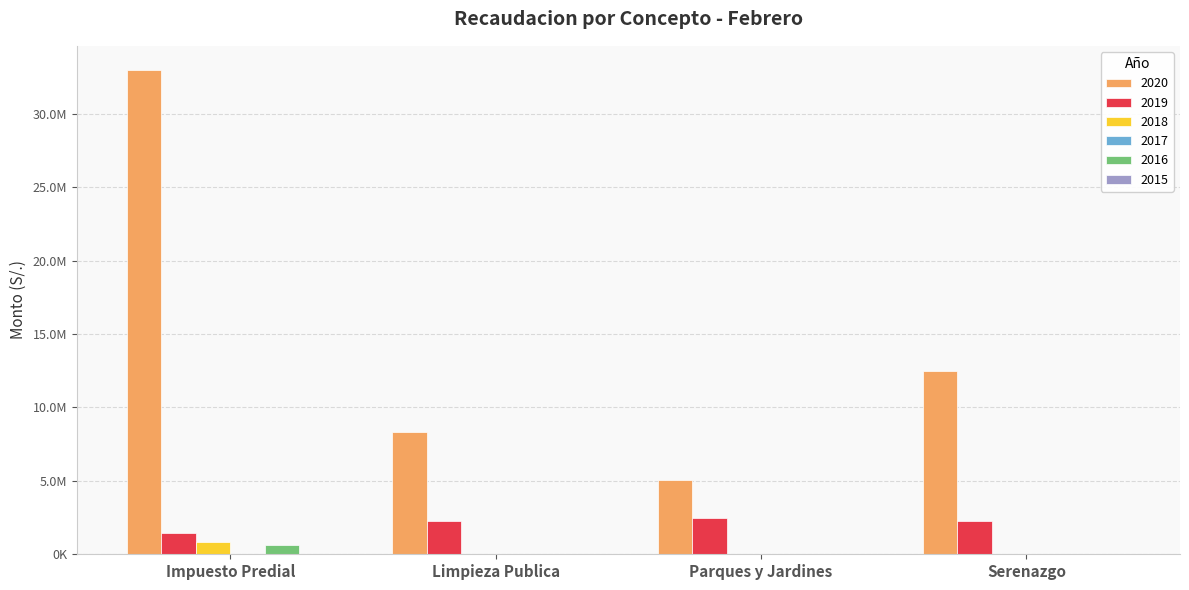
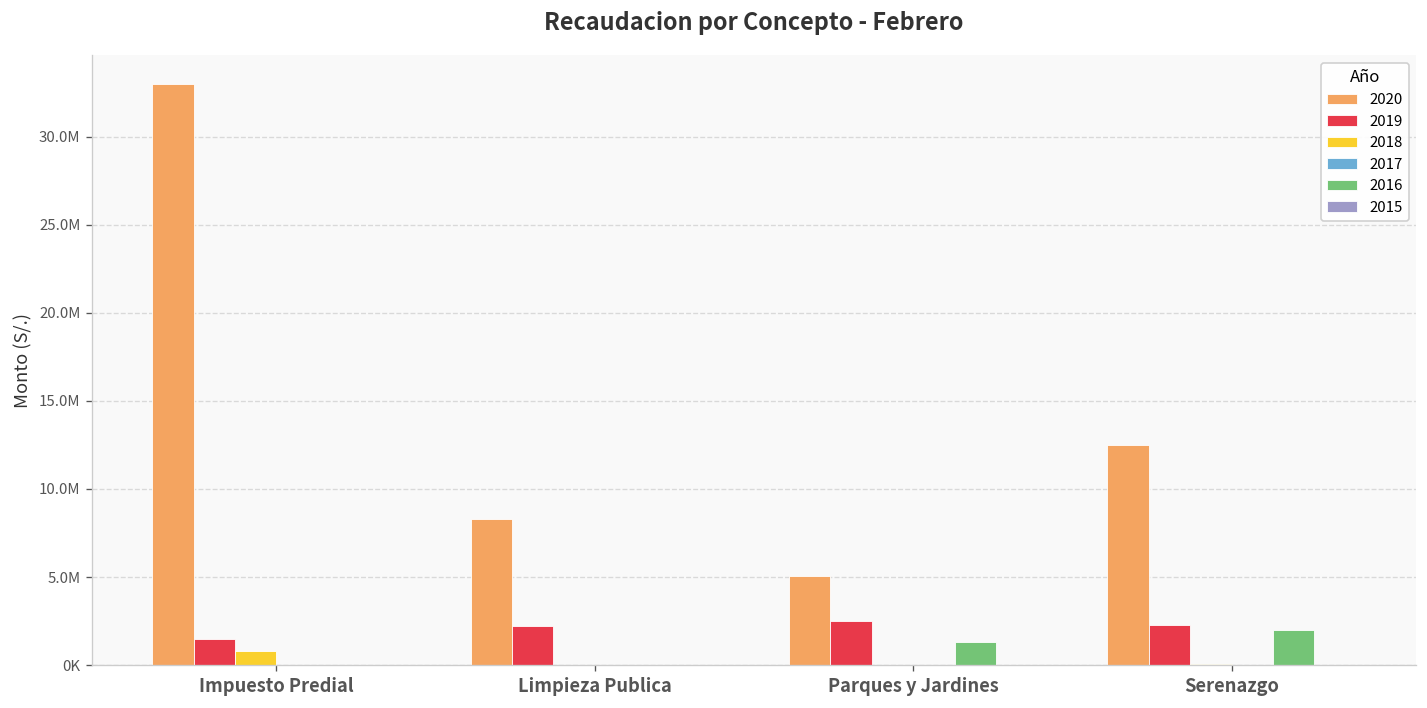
  {
    "2020": {
      "Impuesto Predial": 33000000,
      "Limpieza Publica": 8300000,
      "Parques y Jardines": 5100000,
      "Serenazgo": 12500000
    },
    "2019": {
      "Impuesto Predial": 1500000,
      "Limpieza Publica": 2200000,
      "Parques y Jardines": 2500000,
      "Serenazgo": 2300000
    },
    "2018": {
      "Impuesto Predial": 800000
    },
    "2016": {
-     "Impuesto Predial": 700000,
-     "Parques y Jardines": 0,
-     "Serenazgo": 0
+     "Impuesto Predial": 0,
+     "Parques y Jardines": 1300000,
+     "Serenazgo": 2000000
    }
  }
